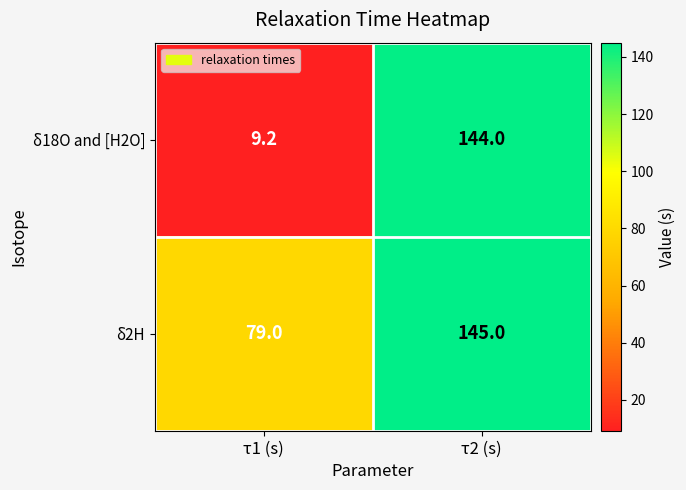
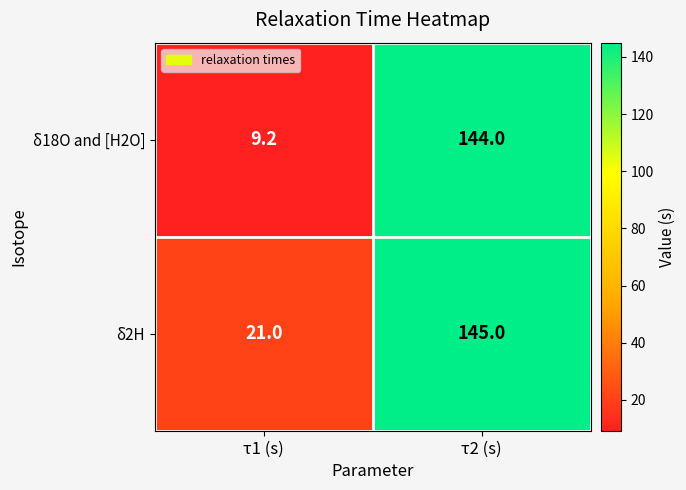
  {
    "δ18O and [H2O]": {
      "τ1 (s)": 9.2,
      "τ2 (s)": 144.0
    },
    "δ2H": {
-     "τ1 (s)": 79.0,
+     "τ1 (s)": 21.0,
      "τ2 (s)": 145.0
    }
  }
